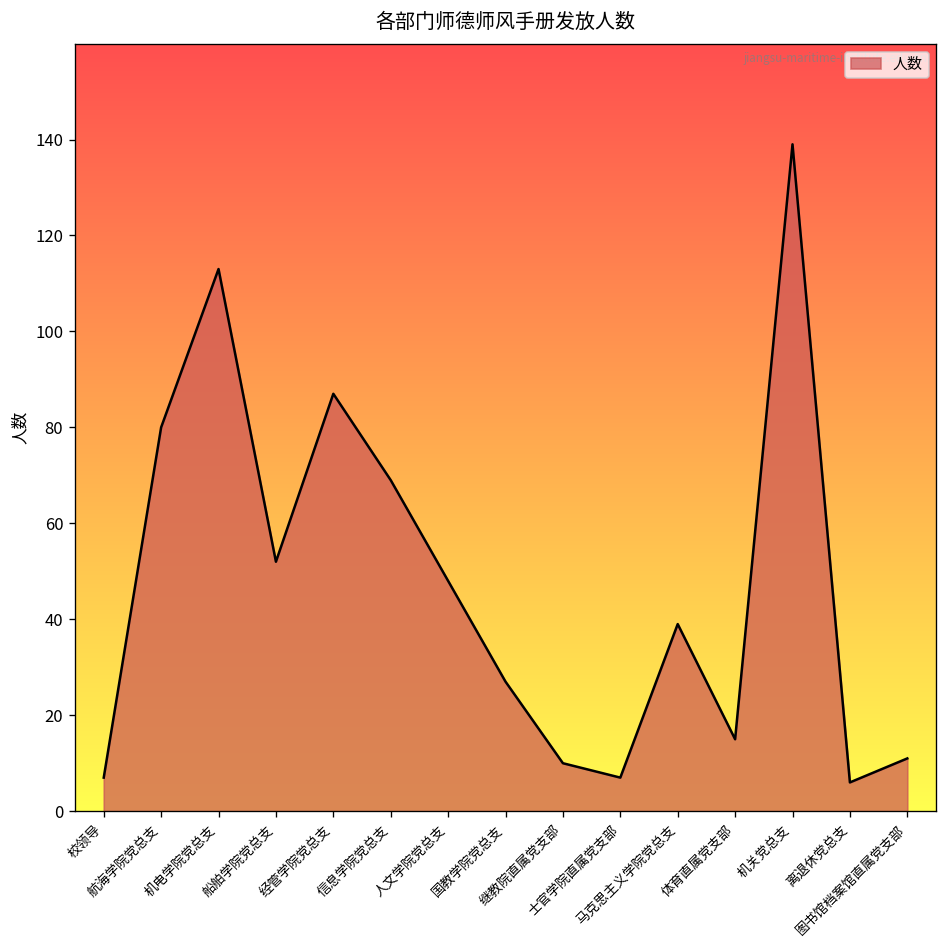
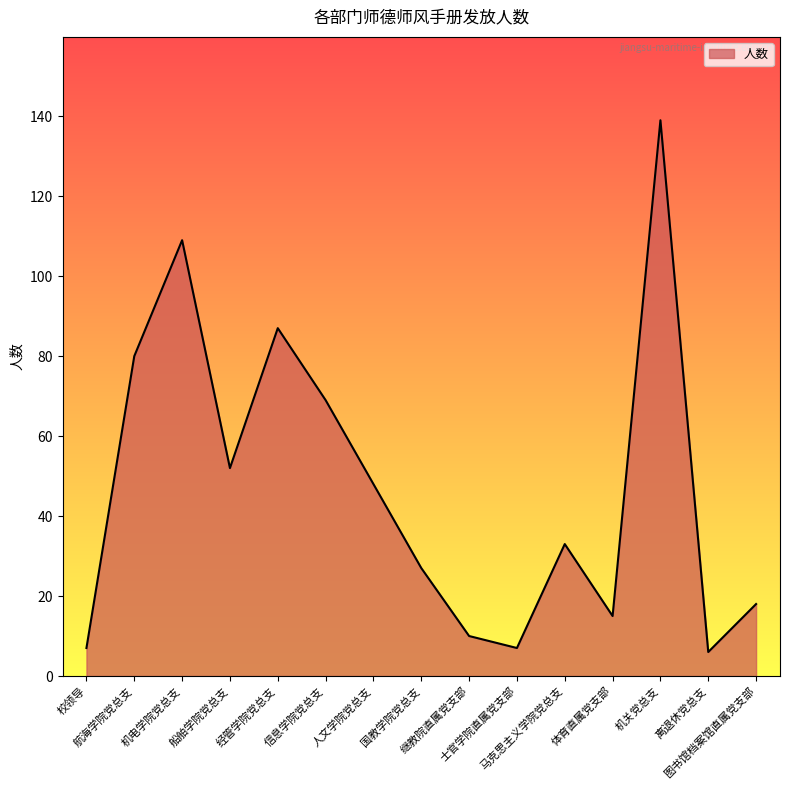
  {
    "校领导": 7,
    "航海学院党总支": 80,
-   "机电学院党总支": 113,
+   "机电学院党总支": 109,
    "船舶学院党总支": 52,
    "经管学院党总支": 87,
    "信息学院党总支": 69,
    "人文学院党总支": 48,
    "国教学院党总支": 27,
    "继教院直属党支部": 10,
    "士官学院直属党支部": 7,
-   "马克思主义学院党总支": 39,
+   "马克思主义学院党总支": 33,
    "体育直属党支部": 15,
    "机关党总支": 139,
    "离退休党总支": 6,
-   "图书馆档案馆直属党支部": 11
+   "图书馆档案馆直属党支部": 18
  }
